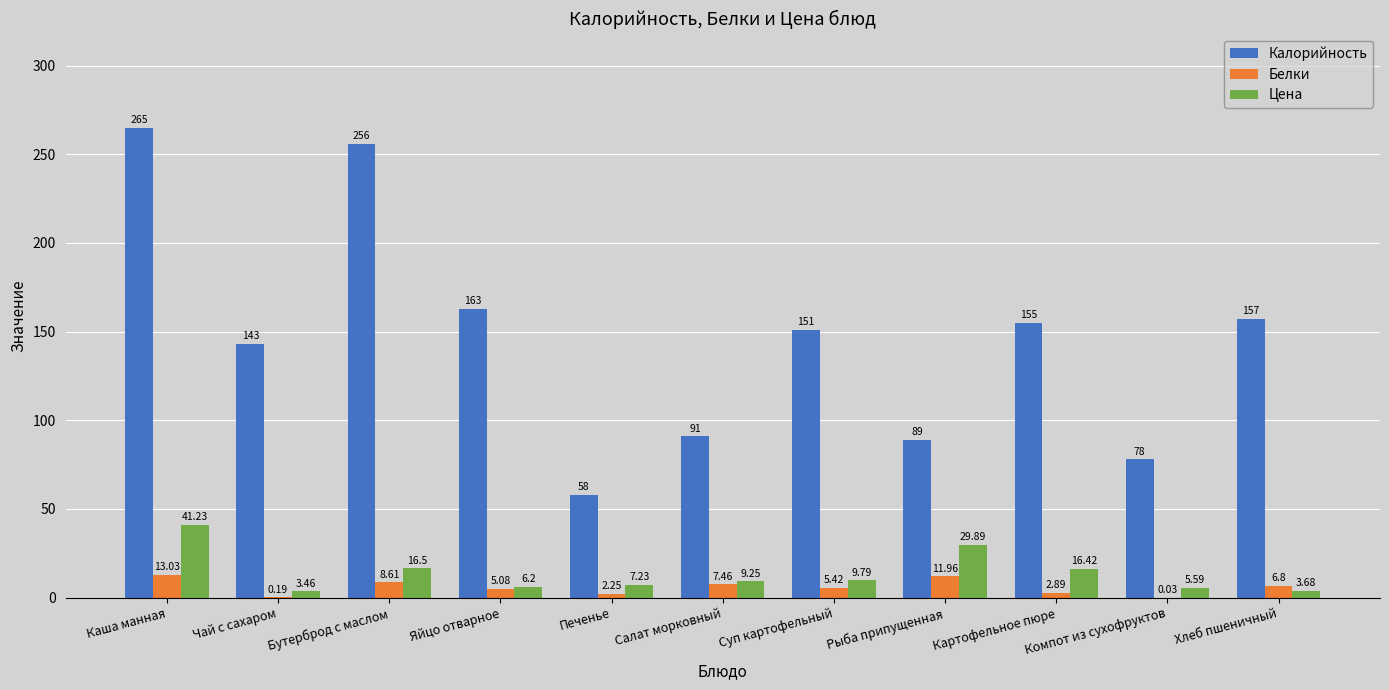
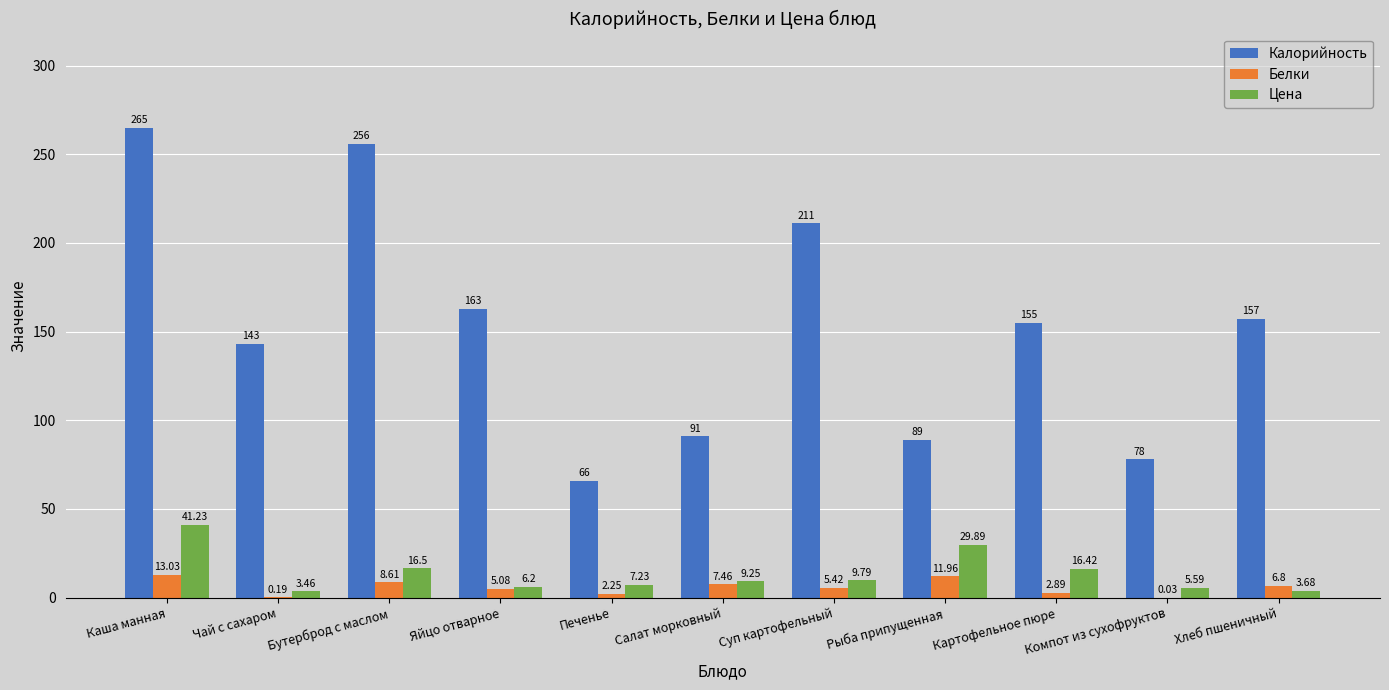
  {
    "Калорийность": {
      "Каша манная": 265,
      "Чай с сахаром": 143,
      "Бутерброд с маслом": 256,
      "Яйцо отварное": 163,
-     "Печенье": 58,
+     "Печенье": 66,
      "Салат морковный": 91,
-     "Суп картофельный": 151,
+     "Суп картофельный": 211,
      "Рыба припущенная": 89,
      "Картофельное пюре": 155,
      "Компот из сухофруктов": 78,
      "Хлеб пшеничный": 157
    },
    "Белки": {
      "Каша манная": 13.03,
      "Чай с сахаром": 0.19,
      "Бутерброд с маслом": 8.61,
      "Яйцо отварное": 5.08,
      "Печенье": 2.25,
      "Салат морковный": 7.46,
      "Суп картофельный": 5.42,
      "Рыба припущенная": 11.96,
      "Картофельное пюре": 2.89,
      "Компот из сухофруктов": 0.03,
      "Хлеб пшеничный": 6.8
    },
    "Цена": {
      "Каша манная": 41.23,
      "Чай с сахаром": 3.46,
      "Бутерброд с маслом": 16.5,
      "Яйцо отварное": 6.2,
      "Печенье": 7.23,
      "Салат морковный": 9.25,
      "Суп картофельный": 9.79,
      "Рыба припущенная": 29.89,
      "Картофельное пюре": 16.42,
      "Компот из сухофруктов": 5.59,
      "Хлеб пшеничный": 3.68
    }
  }
